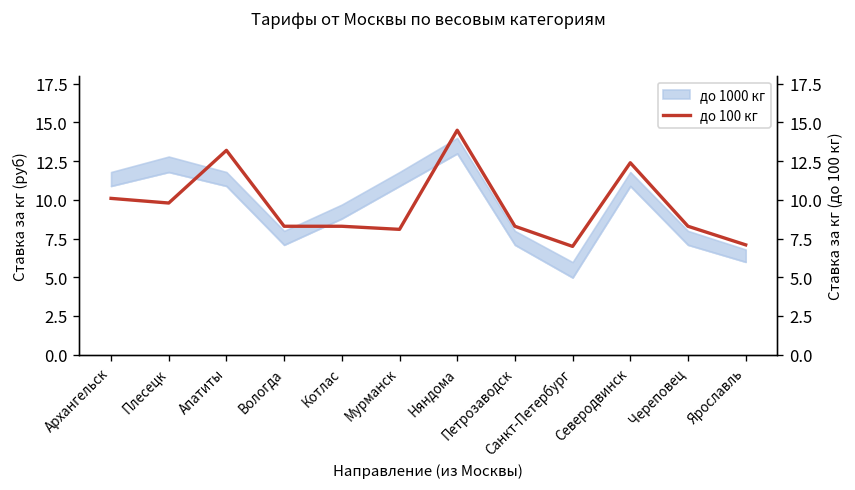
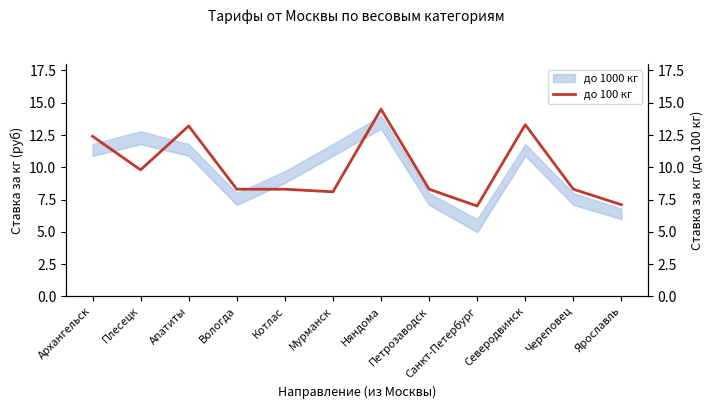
  {
    "до 100 кг": {
-     "Архангельск": 10.1,
+     "Архангельск": 12.4,
      "Плесецк": 9.8,
      "Апатиты": 13.2,
      "Вологда": 8.3,
      "Котлас": 8.3,
      "Мурманск": 8.1,
      "Няндома": 14.5,
      "Петрозаводск": 8.3,
      "Санкт-Петербург": 7.0,
-     "Северодвинск": 12.4,
+     "Северодвинск": 13.3,
      "Череповец": 8.3,
      "Ярославль": 7.1
    }
  }
